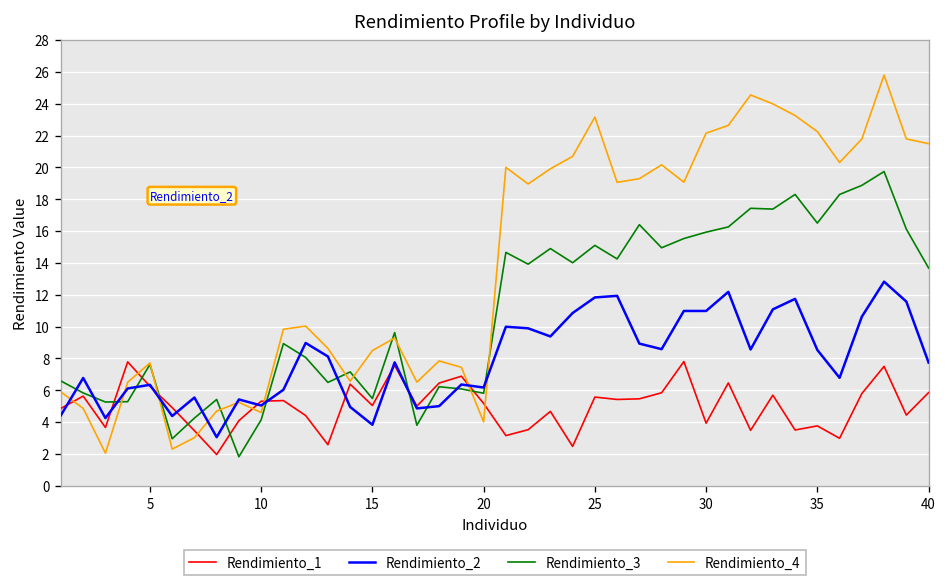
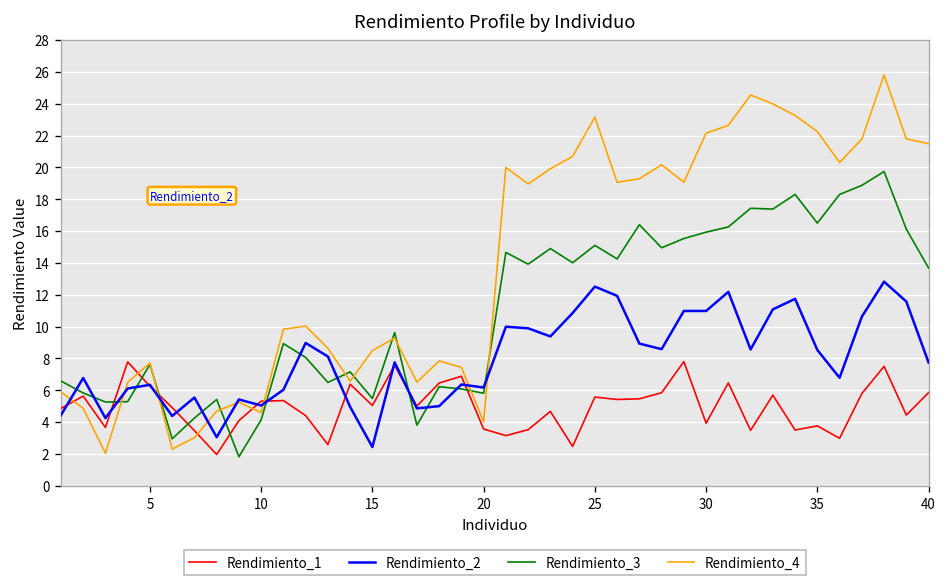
  {
    "Rendimiento_1": {
      "10": 5.3,
      "15": 5.0,
-     "20": 5.2,
+     "20": 3.6,
      "25": 5.6,
      "30": 3.9,
      "35": 3.8,
      "40": 5.9
    },
    "Rendimiento_2": {
      "10": 5.0,
-     "15": 3.8,
+     "15": 2.4,
      "20": 6.2,
-     "25": 11.8,
+     "25": 12.5,
      "30": 11.0,
      "35": 8.5,
      "40": 7.7
    },
    "Rendimiento_3": {
      "10": 4.1,
      "15": 5.5,
      "20": 5.8,
      "25": 15.1,
      "30": 15.9,
      "35": 16.5,
      "40": 13.7
    },
    "Rendimiento_4": {
      "10": 4.6,
      "15": 8.5,
      "20": 4.0,
      "25": 23.2,
      "30": 22.2,
      "35": 22.3,
      "40": 21.5
    }
  }
